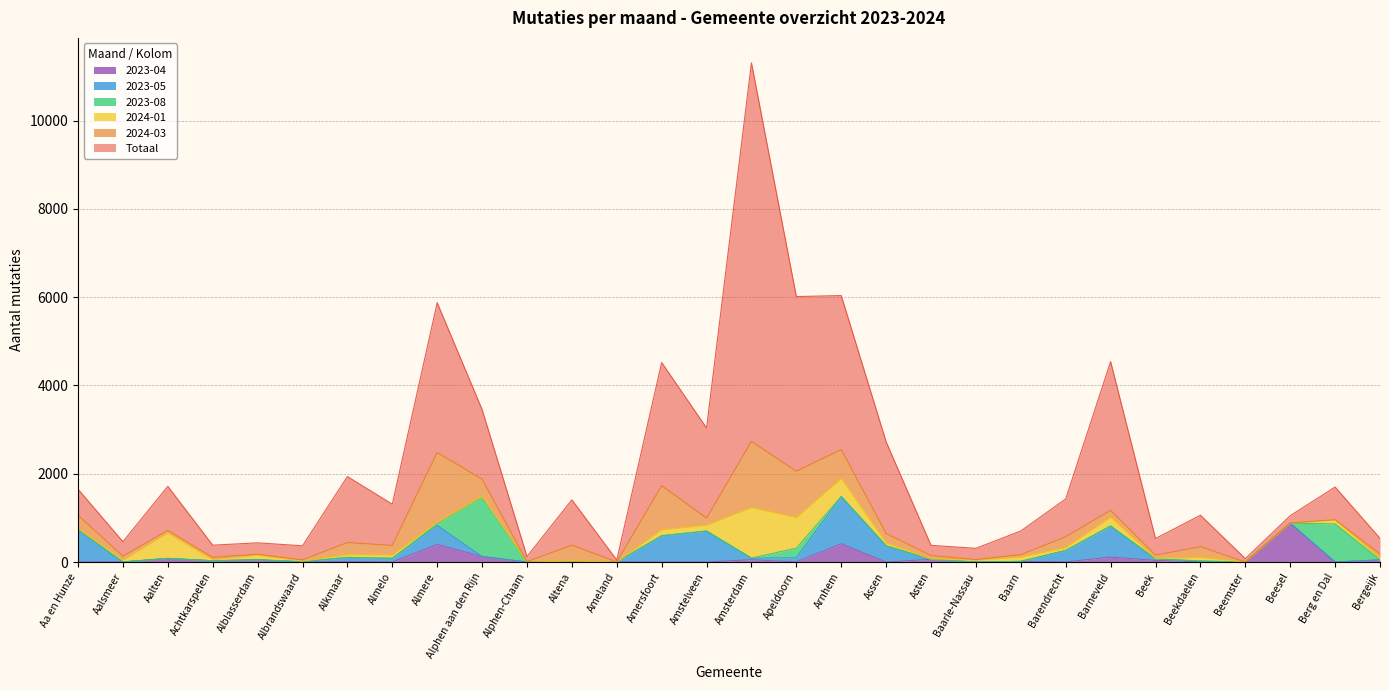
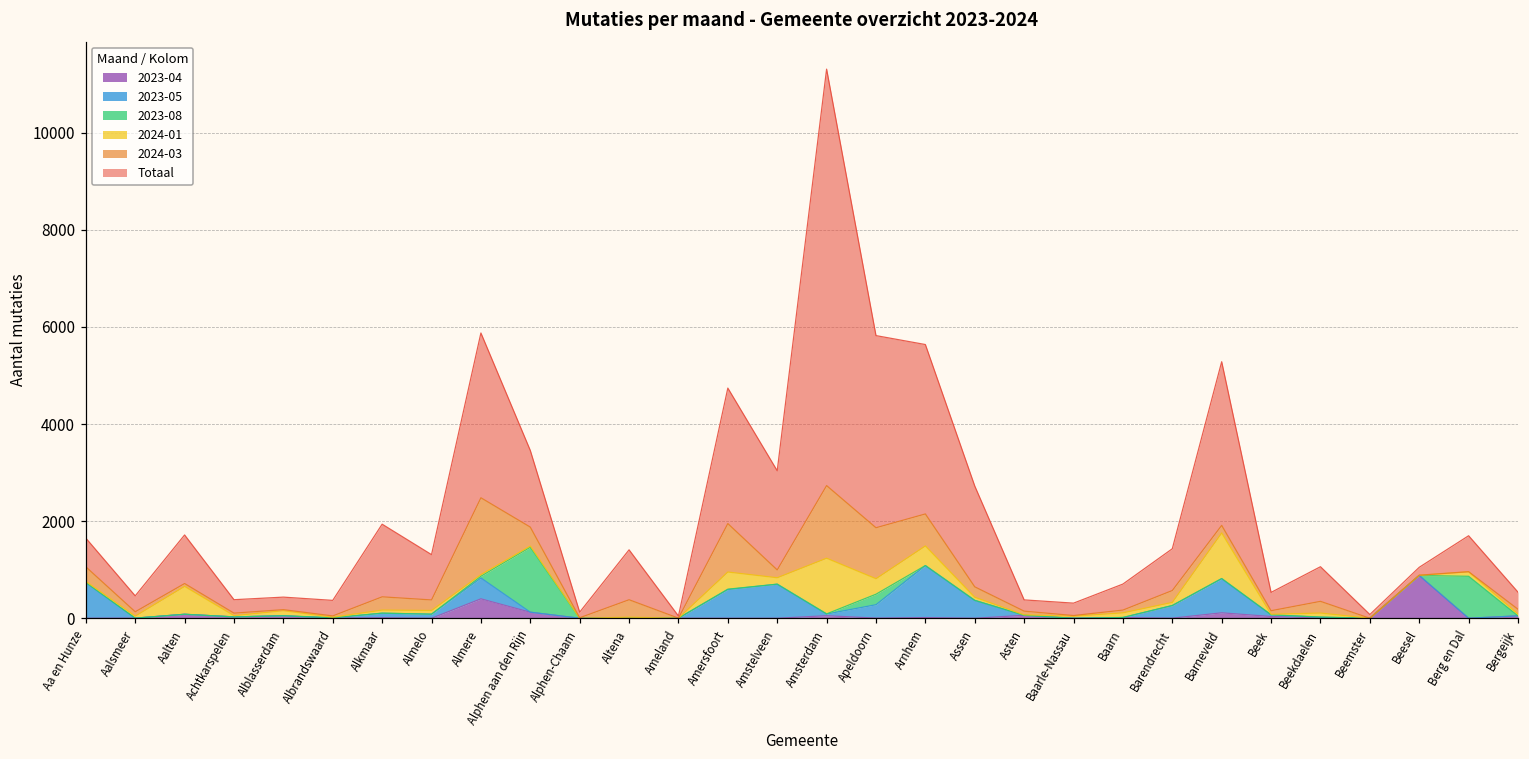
  {
    "2023-04": {
      "Aa en Hunze": 0,
      "Alkmaar": 0,
      "Almelo": 0,
      "Almere": 400,
      "Amersfoort": 0,
      "Amstelveen": 0,
      "Apeldoorn": 0,
-     "Arnhem": 400,
+     "Arnhem": 0,
      "Assen": 0,
      "Barendrecht": 0,
      "Barneveld": 100
    },
    "2023-05": {
-     "Apeldoorn": 100
+     "Apeldoorn": 300
    },
    "2023-08": {
      "Apeldoorn": 200,
      "Berg en Dal": 900
    },
    "2024-01": {
      "Aalten": 600,
      "Alkmaar": 100,
      "Almelo": 100,
-     "Amersfoort": 100,
+     "Amersfoort": 400,
      "Amstelveen": 100,
      "Amsterdam": 1100,
-     "Apeldoorn": 700,
+     "Apeldoorn": 300,
      "Arnhem": 400,
      "Assen": 100,
      "Barendrecht": 100,
-     "Barneveld": 200,
+     "Barneveld": 900,
      "Beekdaelen": 100
    }
  }
